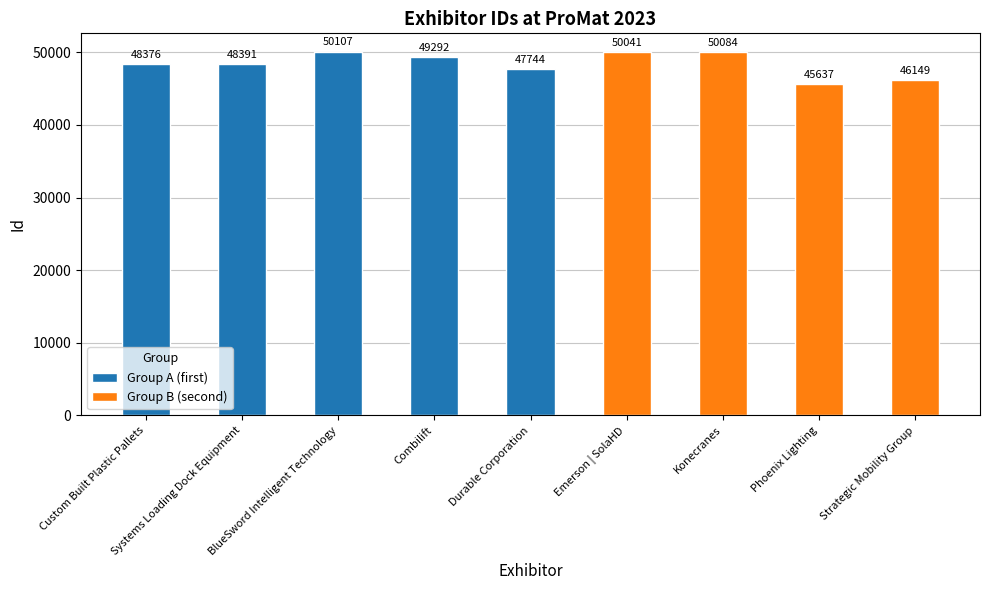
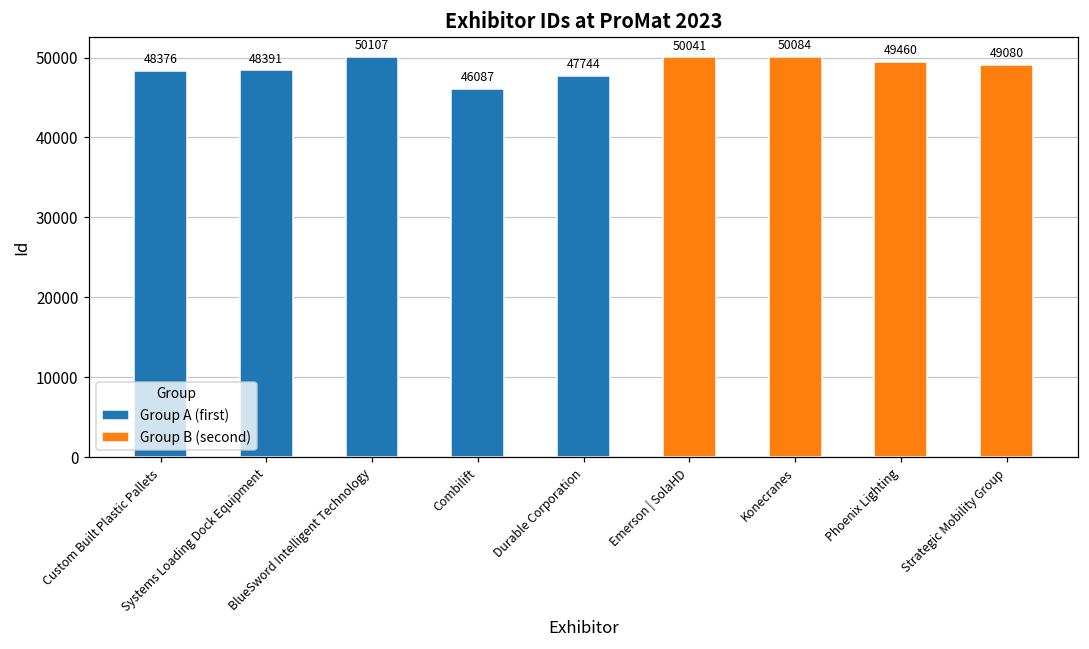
  {
    "Group A (first)": {
      "Custom Built Plastic Pallets": 48376,
      "Systems Loading Dock Equipment": 48391,
      "BlueSword Intelligent Technology": 50107,
-     "Combilift": 49292,
+     "Combilift": 46087,
      "Durable Corporation": 47744
    },
    "Group B (second)": {
      "Emerson | SolaHD": 50041,
      "Konecranes": 50084,
-     "Phoenix Lighting": 45637,
-     "Strategic Mobility Group": 46149
+     "Phoenix Lighting": 49460,
+     "Strategic Mobility Group": 49080
    }
  }
